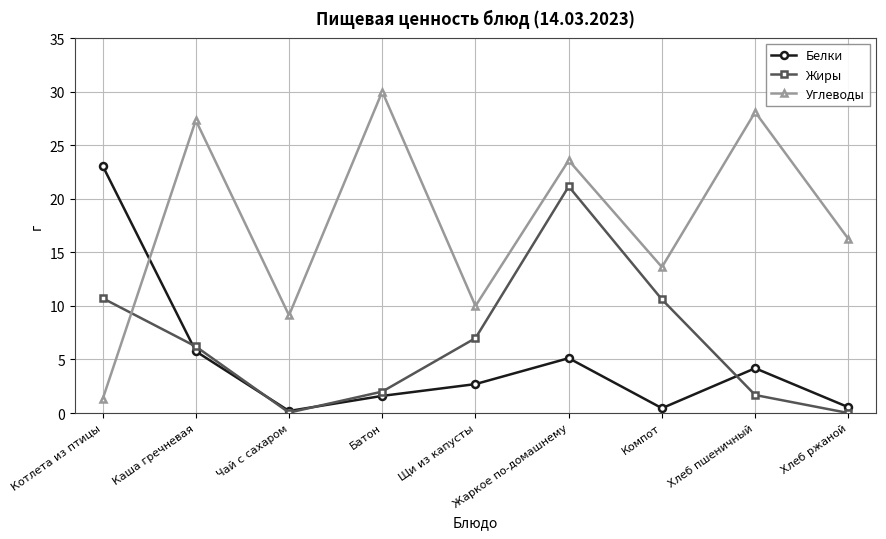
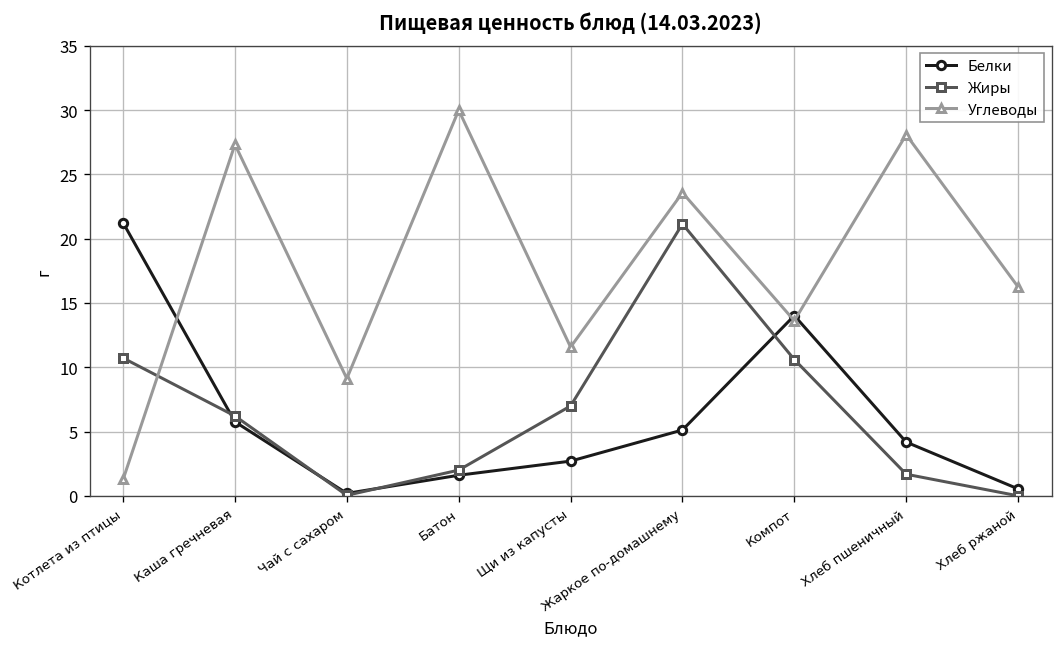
  {
    "Белки": {
-     "Котлета из птицы": 23.1,
+     "Котлета из птицы": 21.2,
      "Каша гречневая": 5.8,
      "Батон": 1.6,
      "Щи из капусты": 2.7,
      "Жаркое по-домашнему": 5.1,
-     "Компот": 0.5,
+     "Компот": 14.0,
      "Хлеб пшеничный": 4.2,
      "Хлеб ржаной": 0.5
    },
    "Жиры": {
      "Котлета из птицы": 10.7,
      "Каша гречневая": 6.2,
      "Батон": 2.0,
      "Щи из капусты": 7.0,
      "Жаркое по-домашнему": 21.2,
      "Компот": 10.6,
      "Хлеб пшеничный": 1.7,
      "Хлеб ржаной": 0.0
    },
    "Углеводы": {
      "Котлета из птицы": 1.3,
      "Каша гречневая": 27.3,
      "Чай с сахаром": 9.1,
      "Батон": 30.0,
-     "Щи из капусты": 10.0,
+     "Щи из капусты": 11.6,
      "Жаркое по-домашнему": 23.6,
      "Компот": 13.6,
      "Хлеб пшеничный": 28.1,
      "Хлеб ржаной": 16.3
    }
  }
